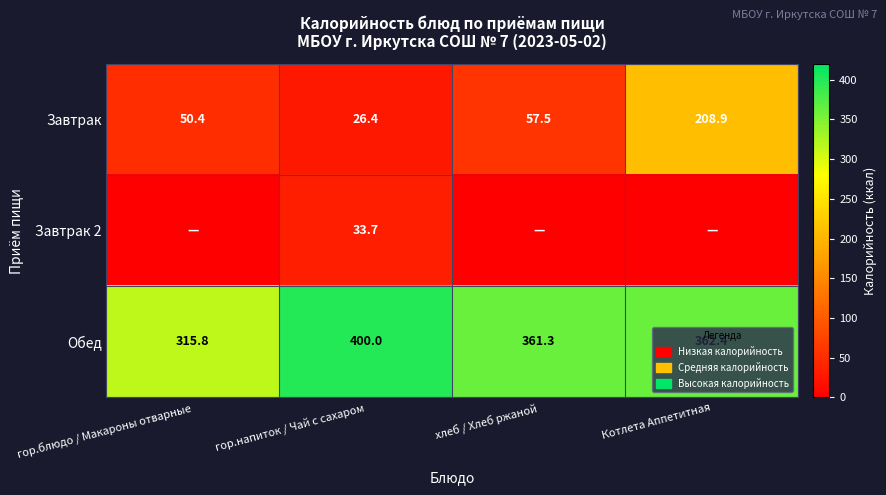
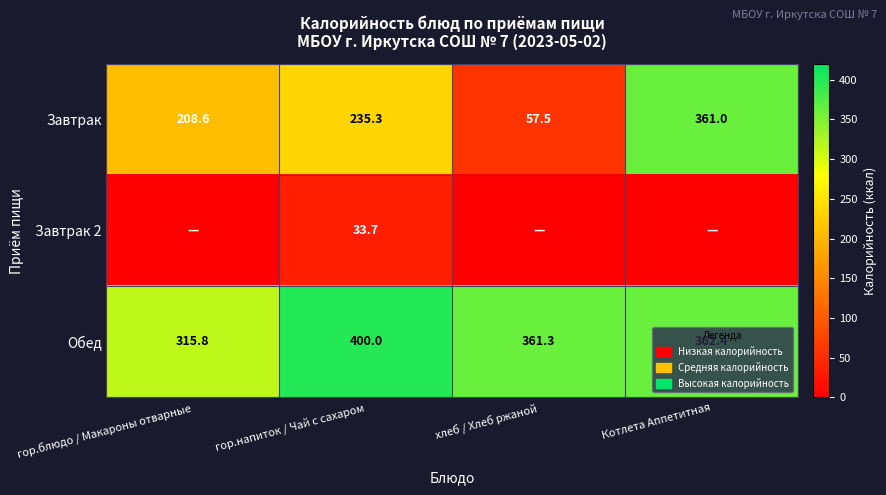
  {
    "Завтрак": {
-     "гор.блюдо / Макароны отварные": 50.4,
-     "гор.напиток / Чай с сахаром": 26.4,
+     "гор.блюдо / Макароны отварные": 208.6,
+     "гор.напиток / Чай с сахаром": 235.3,
      "хлеб / Хлеб ржаной": 57.5,
-     "Котлета Аппетитная": 208.9
+     "Котлета Аппетитная": 361.0
    },
    "Завтрак 2": {
      "гор.напиток / Чай с сахаром": 33.7
    },
    "Обед": {
      "гор.блюдо / Макароны отварные": 315.8,
      "гор.напиток / Чай с сахаром": 400.0,
      "хлеб / Хлеб ржаной": 361.3
    }
  }
